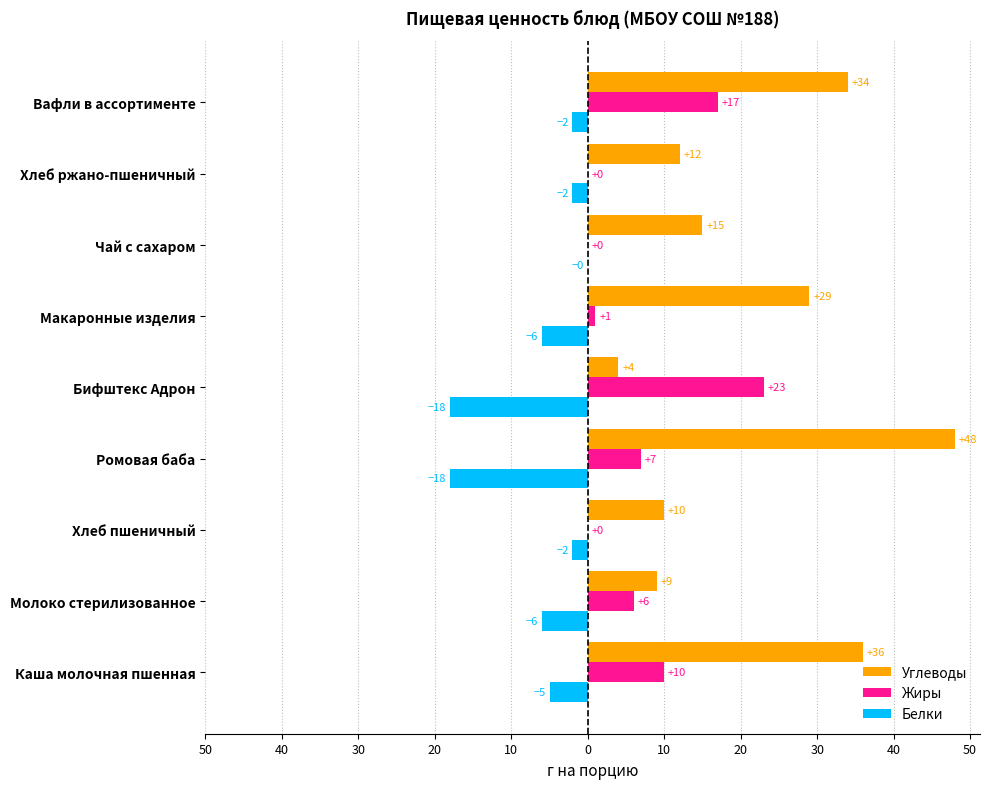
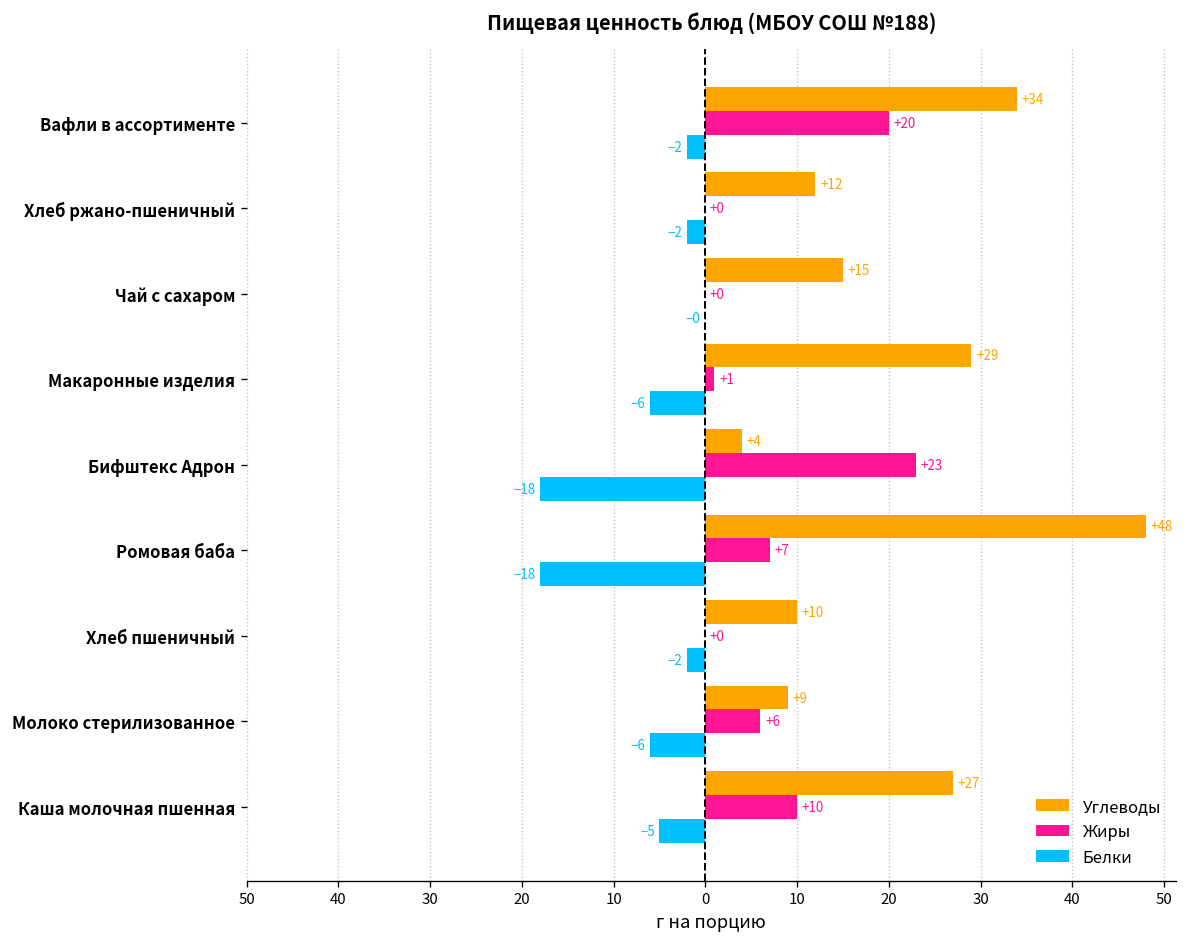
  {
    "Углеводы": {
      "Вафли в ассортименте": "+34",
      "Хлеб ржано-пшеничный": "+12",
      "Чай с сахаром": "+15",
      "Макаронные изделия": "+29",
      "Бифштекс Адрон": "+4",
      "Ромовая баба": "+48",
      "Хлеб пшеничный": "+10",
      "Молоко стерилизованное": "+9",
-     "Каша молочная пшенная": "+36"
+     "Каша молочная пшенная": "+27"
    },
    "Жиры": {
-     "Вафли в ассортименте": "+17",
+     "Вафли в ассортименте": "+20",
      "Хлеб ржано-пшеничный": "+0",
      "Чай с сахаром": "+0",
      "Макаронные изделия": "+1",
      "Бифштекс Адрон": "+23",
      "Ромовая баба": "+7",
      "Хлеб пшеничный": "+0",
      "Молоко стерилизованное": "+6",
      "Каша молочная пшенная": "+10"
    },
    "Белки": {
      "Вафли в ассортименте": "-2",
      "Хлеб ржано-пшеничный": "-2",
      "Чай с сахаром": "-0",
      "Макаронные изделия": "-6",
      "Бифштекс Адрон": "-18",
      "Ромовая баба": "-18",
      "Хлеб пшеничный": "-2",
      "Молоко стерилизованное": "-6",
      "Каша молочная пшенная": "-5"
    }
  }
